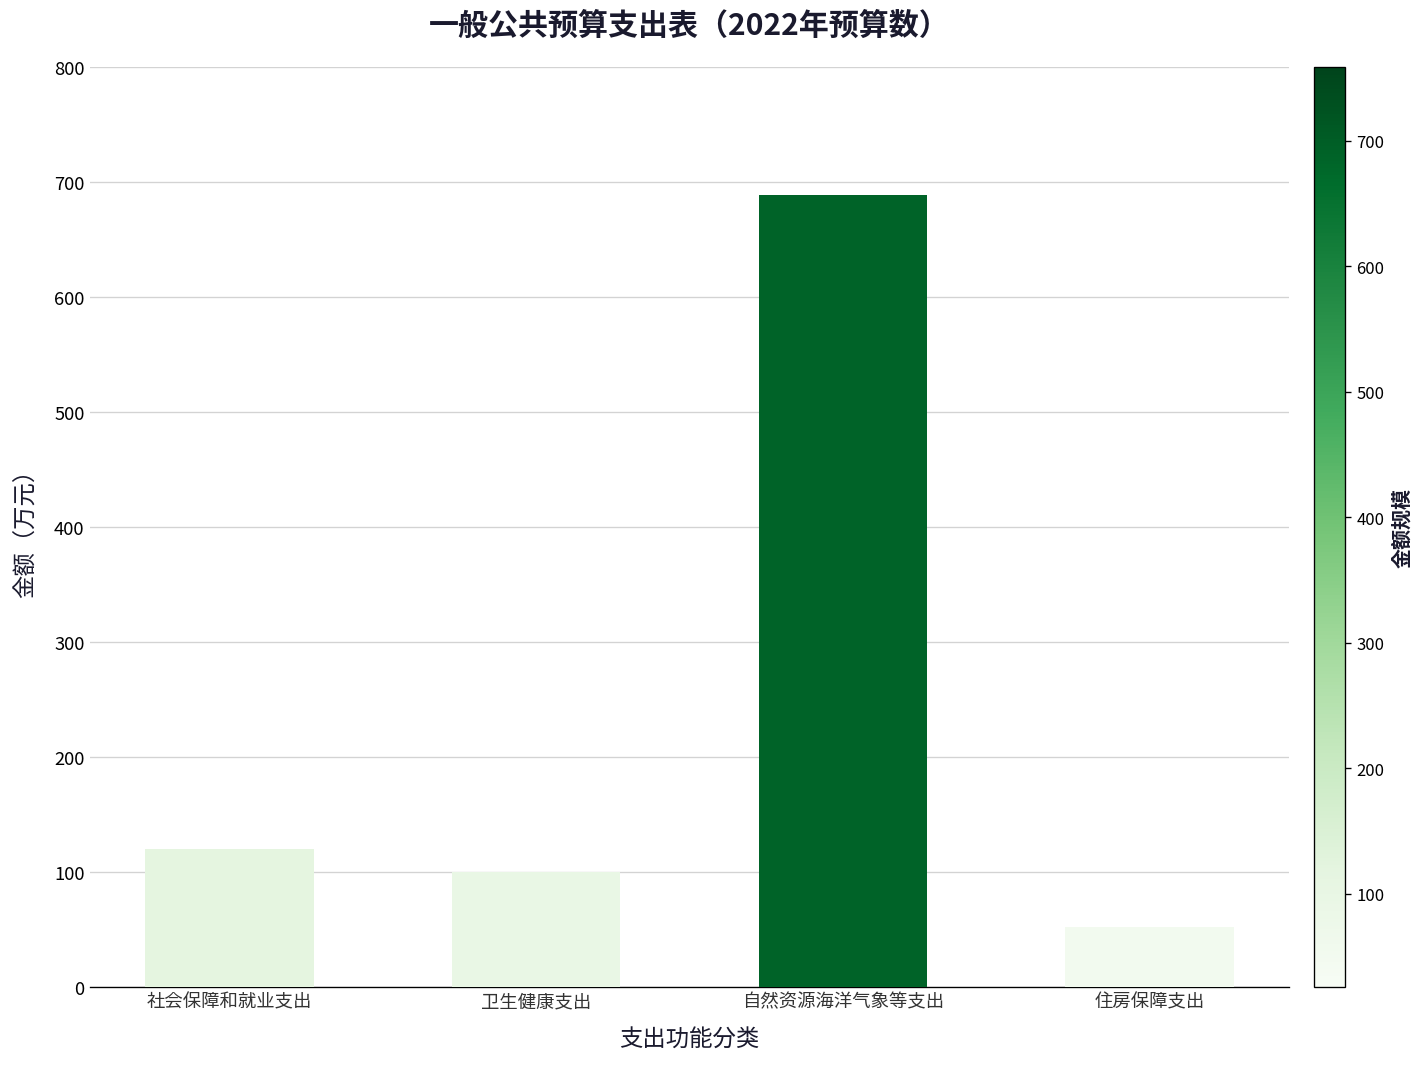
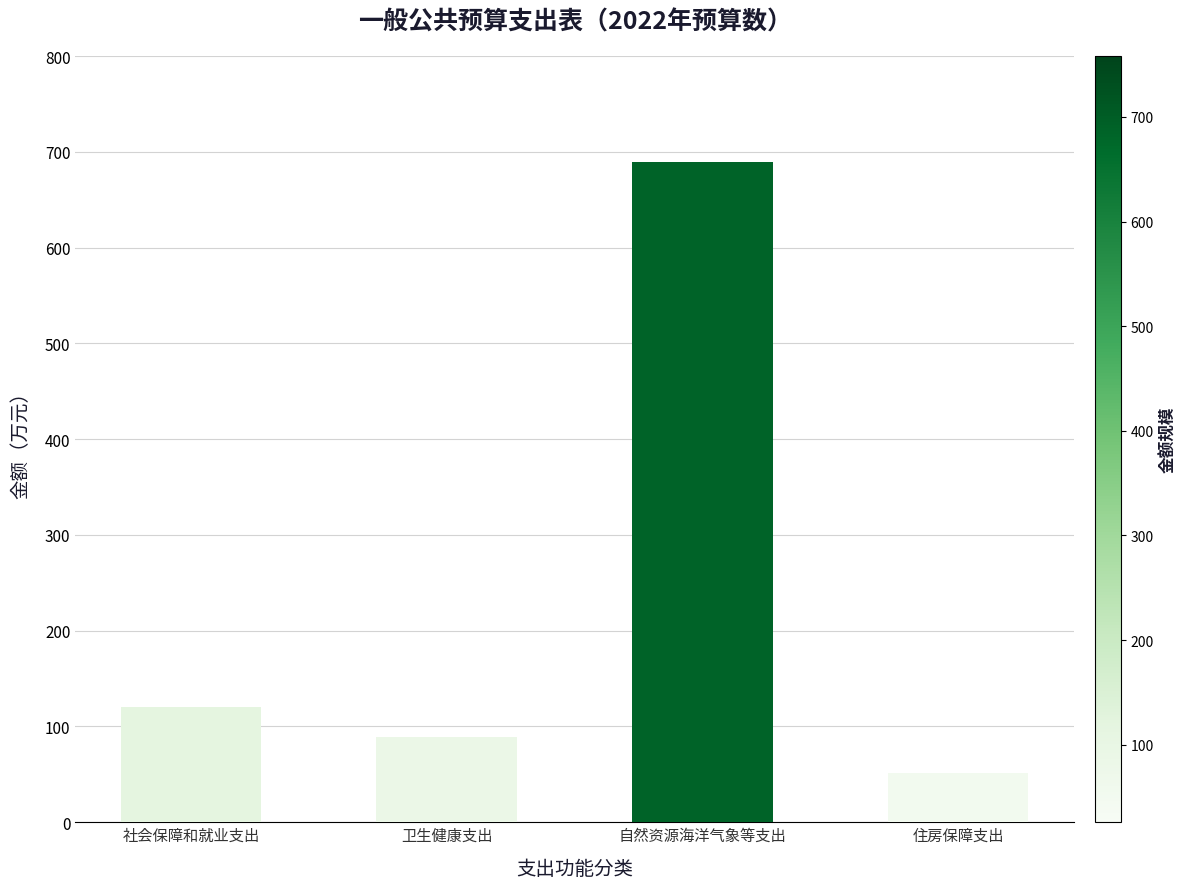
  {
    "社会保障和就业支出": 120,
-   "卫生健康支出": 100,
+   "卫生健康支出": 90,
    "自然资源海洋气象等支出": 690,
    "住房保障支出": 50
  }
